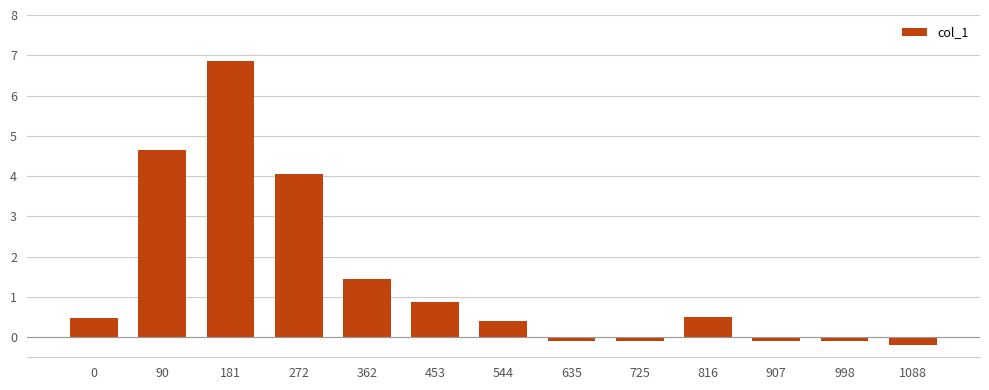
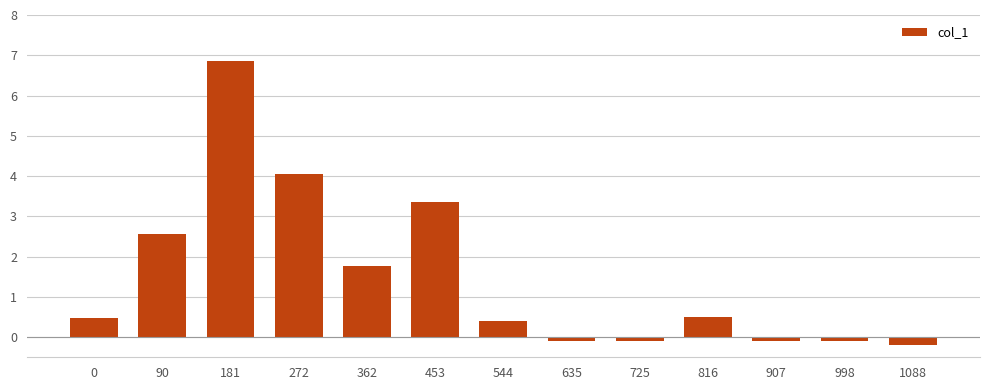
  {
    "0": 0.5,
-   "90": 4.6,
+   "90": 2.6,
    "181": 6.9,
    "272": 4.0,
-   "362": 1.4,
-   "453": 0.9,
+   "362": 1.8,
+   "453": 3.4,
    "544": 0.4,
    "635": -0.1,
    "725": -0.1,
    "816": 0.5,
    "907": -0.1,
    "998": -0.1,
    "1088": -0.2
  }
